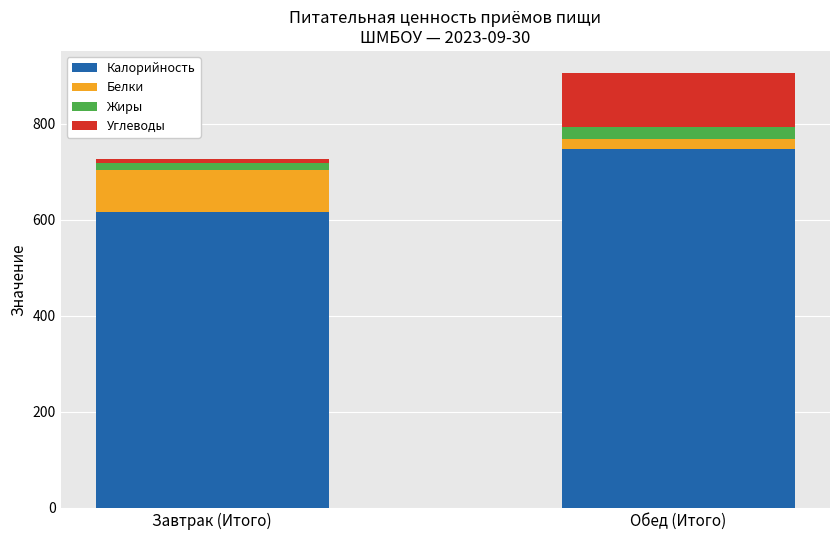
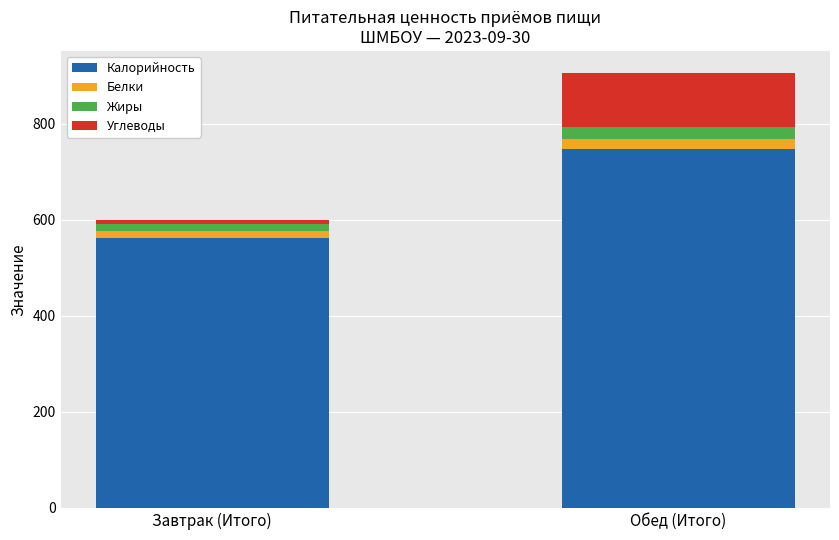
  {
    "Калорийность": {
-     "Завтрак (Итого)": 620,
+     "Завтрак (Итого)": 560,
      "Обед (Итого)": 750
    },
    "Белки": {
-     "Завтрак (Итого)": 90,
+     "Завтрак (Итого)": 20,
      "Обед (Итого)": 20
    },
    "Жиры": {
      "Завтрак (Итого)": 10,
      "Обед (Итого)": 20
    },
    "Углеводы": {
      "Завтрак (Итого)": 10,
      "Обед (Итого)": 110
    }
  }
